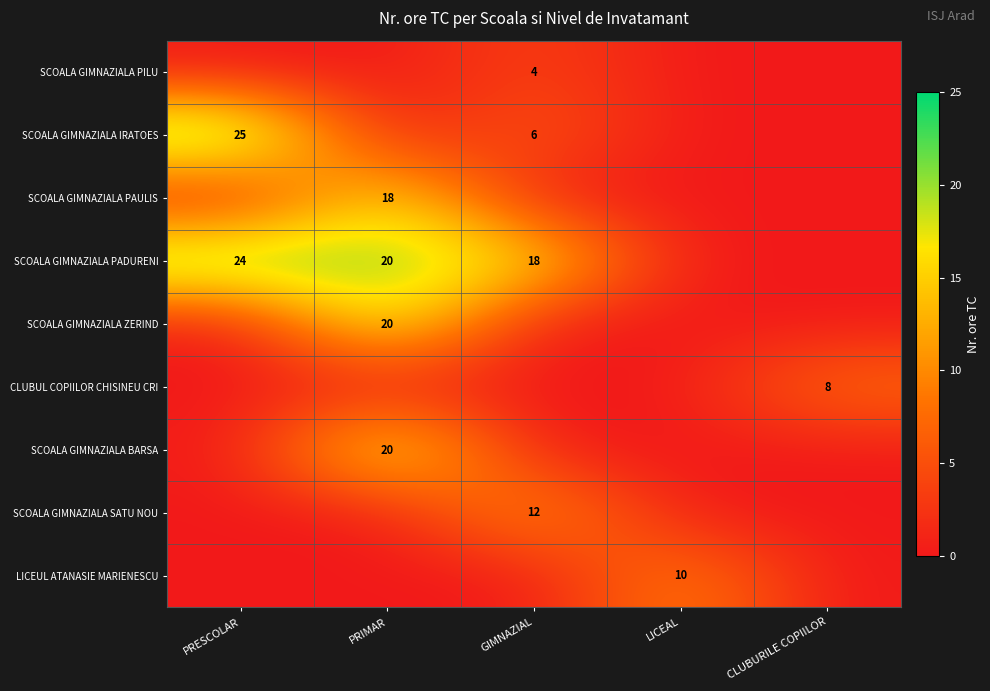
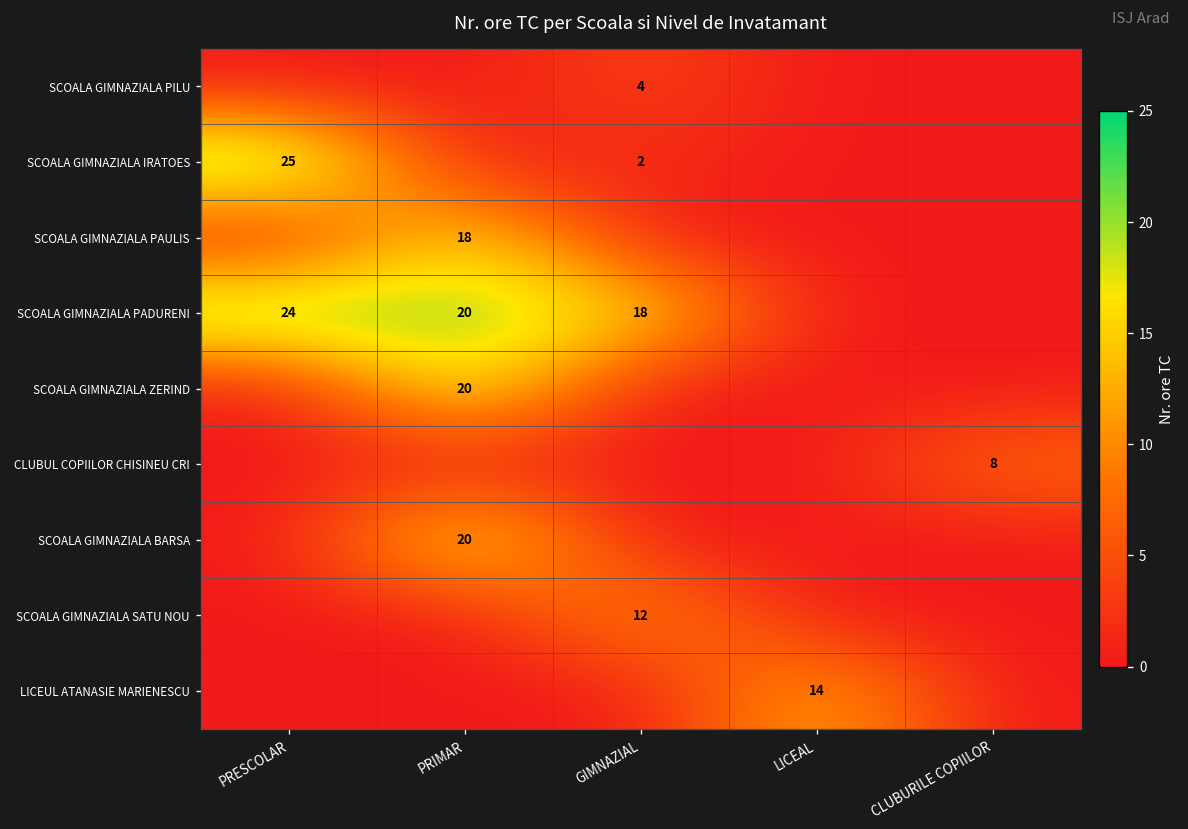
  {
    "SCOALA GIMNAZIALA PILU": {
      "GIMNAZIAL": 4
    },
    "SCOALA GIMNAZIALA IRATOES": {
      "PRESCOLAR": 25,
-     "GIMNAZIAL": 6
+     "GIMNAZIAL": 2
    },
    "SCOALA GIMNAZIALA PAULIS": {
      "PRIMAR": 18
    },
    "SCOALA GIMNAZIALA PADURENI": {
      "PRESCOLAR": 24,
      "PRIMAR": 20,
      "GIMNAZIAL": 18
    },
    "SCOALA GIMNAZIALA ZERIND": {
      "PRIMAR": 20
    },
    "CLUBUL COPIILOR CHISINEU CRI": {
      "CLUBURILE COPIILOR": 8
    },
    "SCOALA GIMNAZIALA BARSA": {
      "PRIMAR": 20
    },
    "SCOALA GIMNAZIALA SATU NOU": {
      "GIMNAZIAL": 12
    },
    "LICEUL ATANASIE MARIENESCU": {
-     "LICEAL": 10
+     "LICEAL": 14
    }
  }
